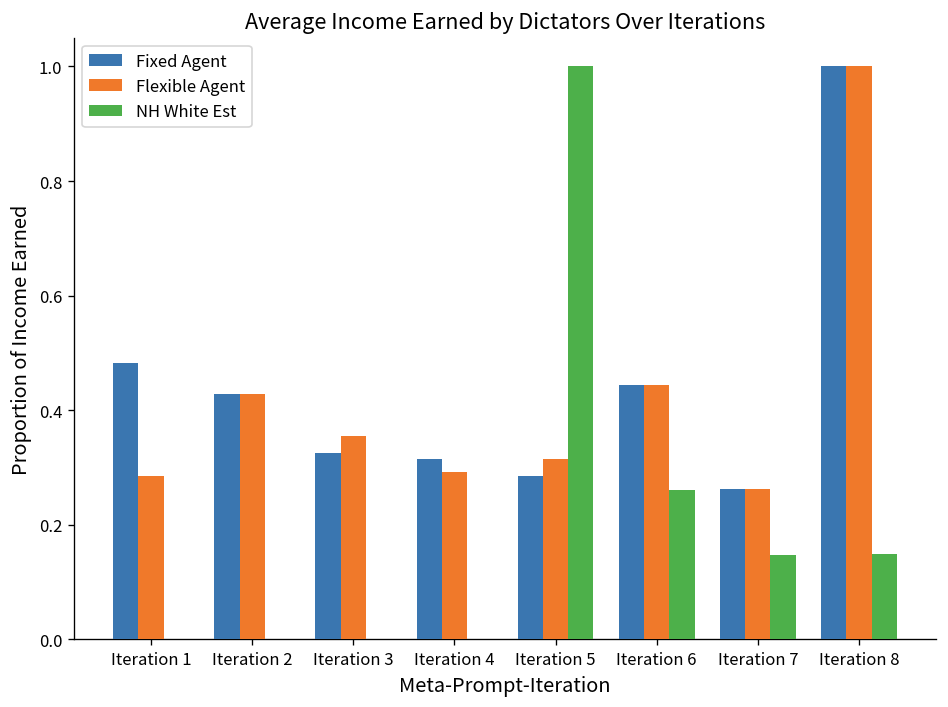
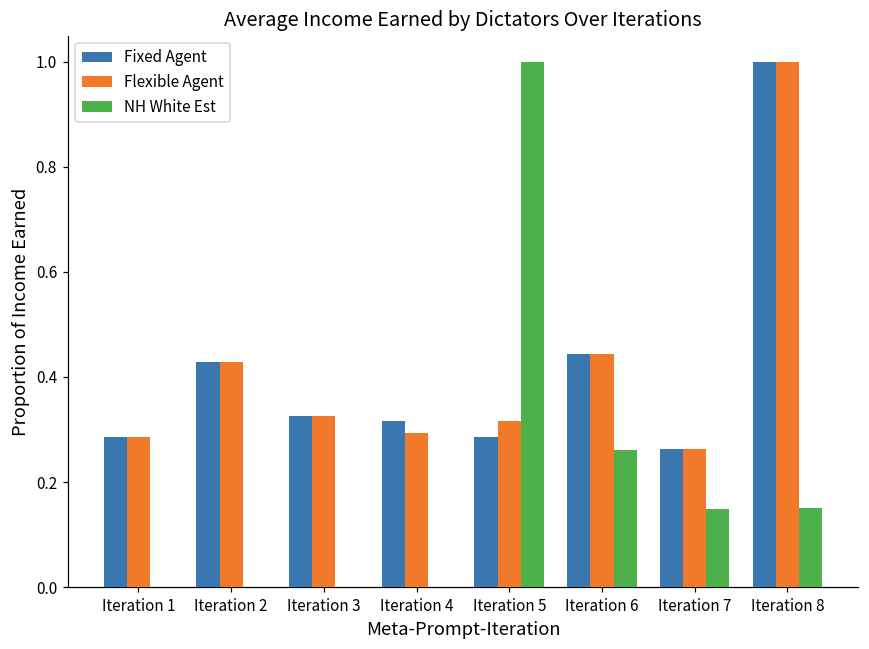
  {
    "Fixed Agent": {
-     "Iteration 1": 0.48,
+     "Iteration 1": 0.29,
      "Iteration 2": 0.43,
      "Iteration 3": 0.33,
      "Iteration 4": 0.32,
      "Iteration 5": 0.29,
      "Iteration 6": 0.44,
      "Iteration 7": 0.26,
      "Iteration 8": 1.00
    },
    "Flexible Agent": {
      "Iteration 1": 0.29,
      "Iteration 2": 0.43,
-     "Iteration 3": 0.35,
+     "Iteration 3": 0.33,
      "Iteration 4": 0.29,
      "Iteration 5": 0.32,
      "Iteration 6": 0.44,
      "Iteration 7": 0.26,
      "Iteration 8": 1.00
    },
    "NH White Est": {
      "Iteration 1": 0.00,
      "Iteration 2": 0.00,
      "Iteration 3": 0.00,
      "Iteration 4": 0.00,
      "Iteration 5": 1.00,
      "Iteration 6": 0.26,
      "Iteration 7": 0.15,
      "Iteration 8": 0.15
    }
  }
